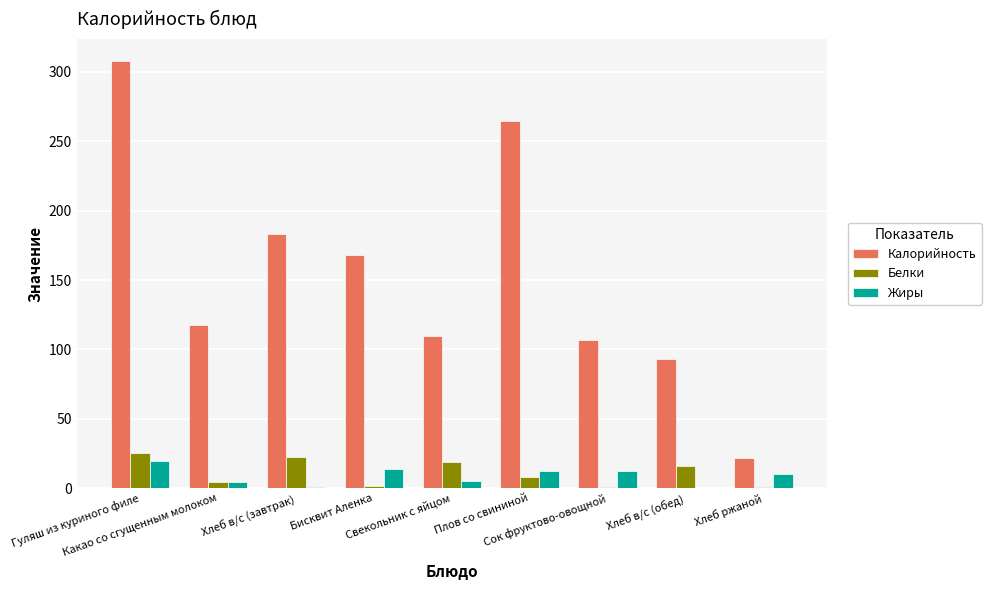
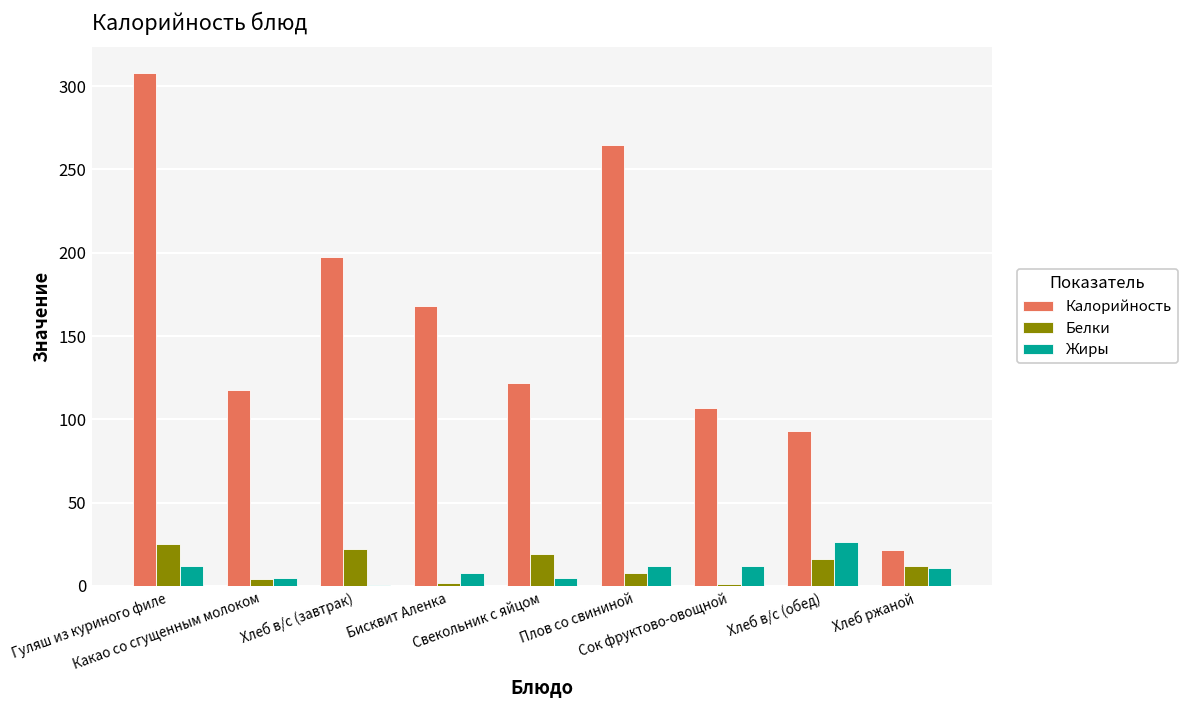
  {
    "Калорийность": {
      "Гуляш из куриного филе": 308,
      "Какао со сгущенным молоком": 118,
-     "Хлеб в/с (завтрак)": 183,
+     "Хлеб в/с (завтрак)": 198,
      "Бисквит Аленка": 168,
-     "Свекольник с яйцом": 110,
+     "Свекольник с яйцом": 122,
      "Плов со свининой": 265,
      "Сок фруктово-овощной": 107,
      "Хлеб в/с (обед)": 93,
      "Хлеб ржаной": 22
    },
    "Белки": {
      "Гуляш из куриного филе": 25,
      "Какао со сгущенным молоком": 4,
      "Хлеб в/с (завтрак)": 22,
      "Бисквит Аленка": 2,
      "Свекольник с яйцом": 19,
      "Плов со свининой": 8,
      "Хлеб в/с (обед)": 16,
-     "Хлеб ржаной": 1
+     "Хлеб ржаной": 12
    },
    "Жиры": {
-     "Гуляш из куриного филе": 20,
+     "Гуляш из куриного филе": 12,
      "Какао со сгущенным молоком": 5,
-     "Бисквит Аленка": 14,
+     "Бисквит Аленка": 8,
      "Свекольник с яйцом": 5,
      "Плов со свининой": 12,
      "Сок фруктово-овощной": 12,
-     "Хлеб в/с (обед)": 0,
+     "Хлеб в/с (обед)": 26,
      "Хлеб ржаной": 10
    }
  }
